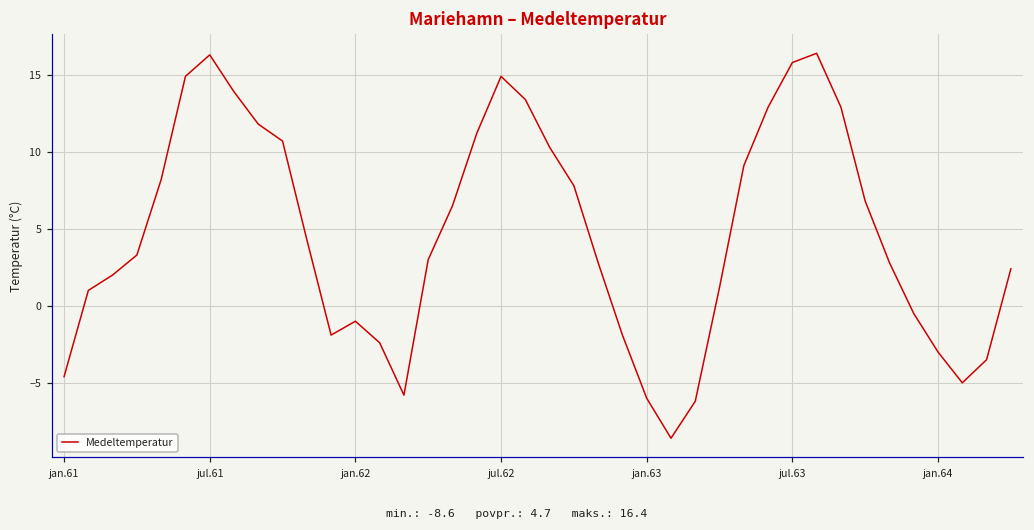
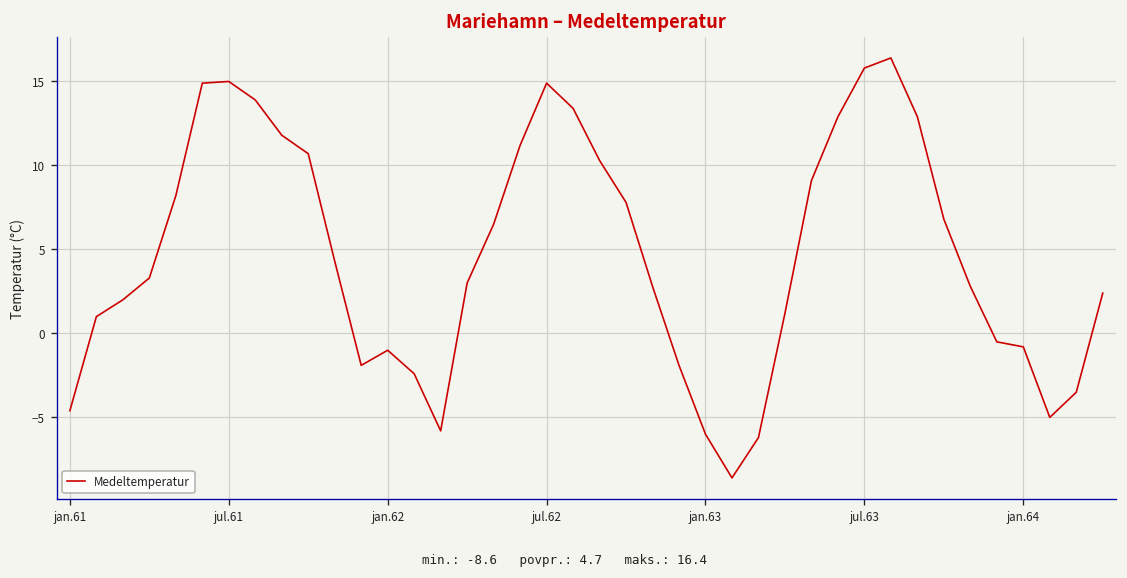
  {
    "jan.61": -4.6,
-   "jul.61": 16.3,
+   "jul.61": 15.0,
    "jan.62": -1.0,
    "jul.62": 14.9,
    "jan.63": -6.0,
    "jul.63": 15.8,
-   "jan.64": -3.0
+   "jan.64": -0.8
  }
